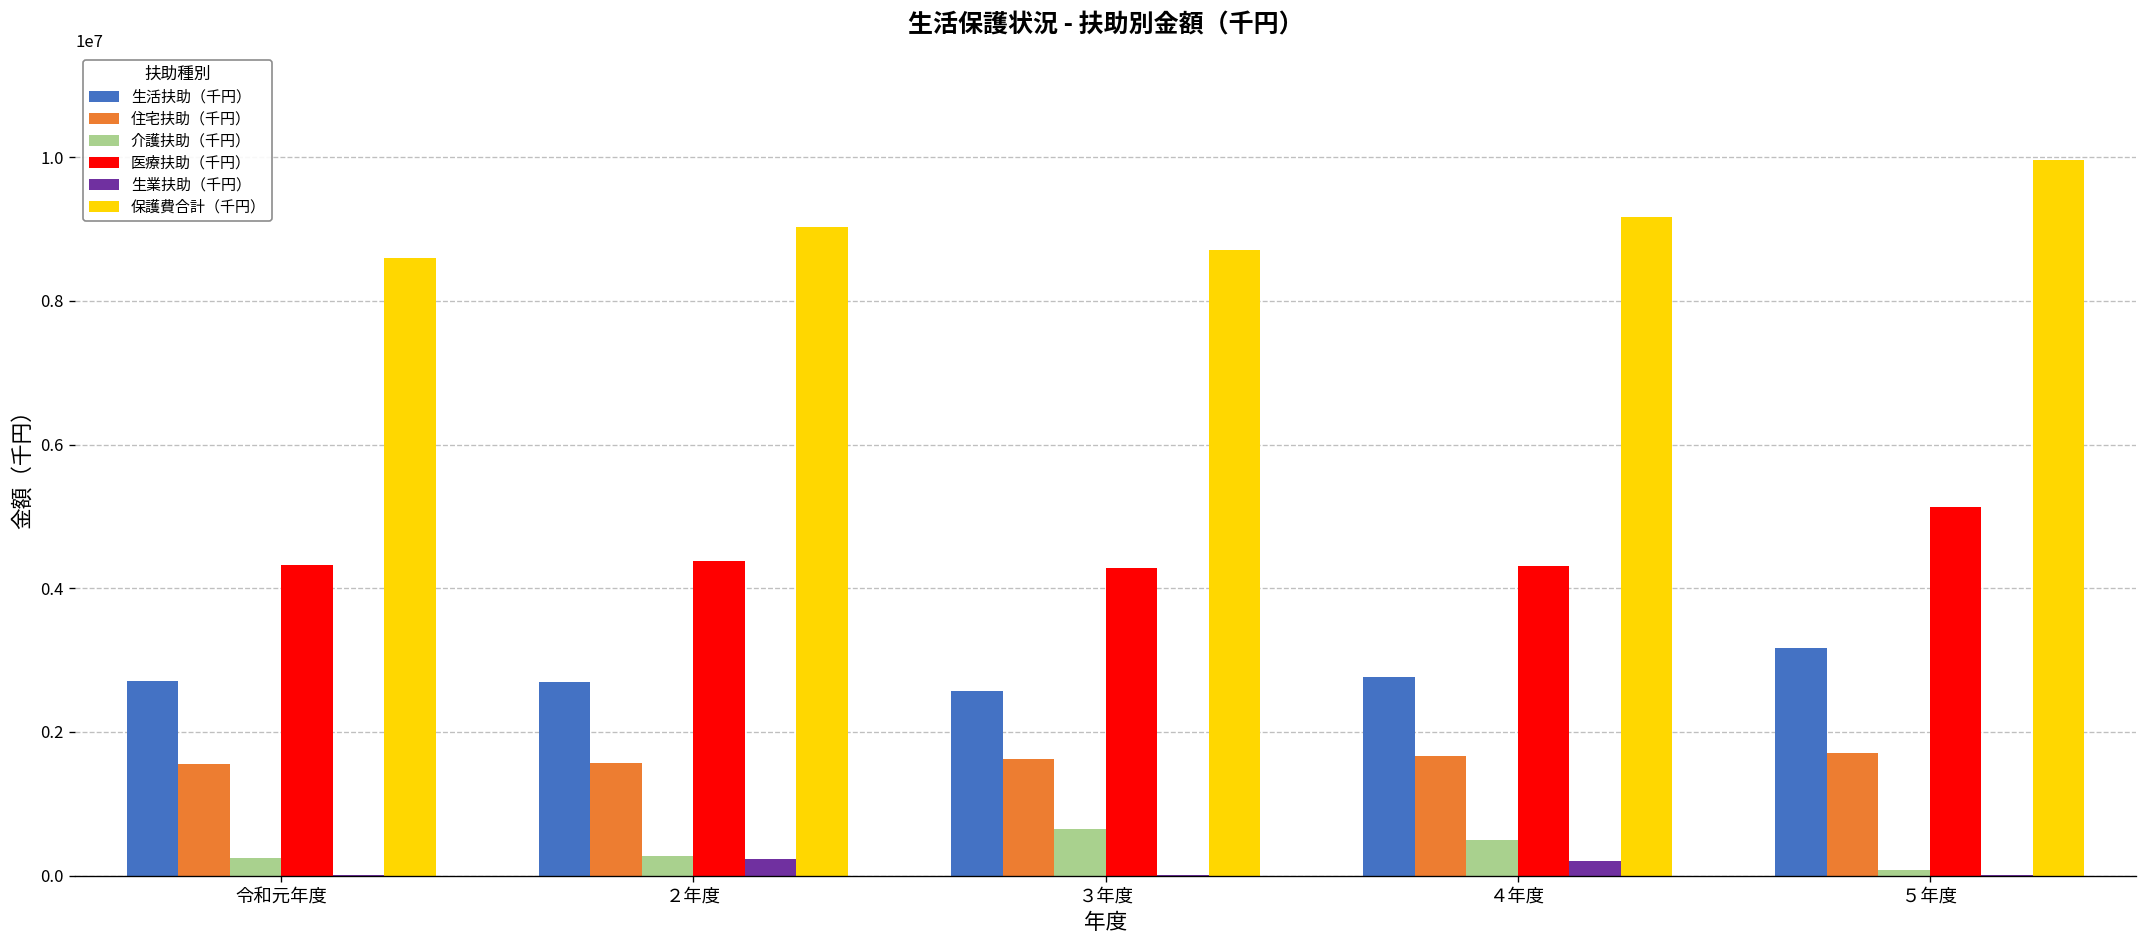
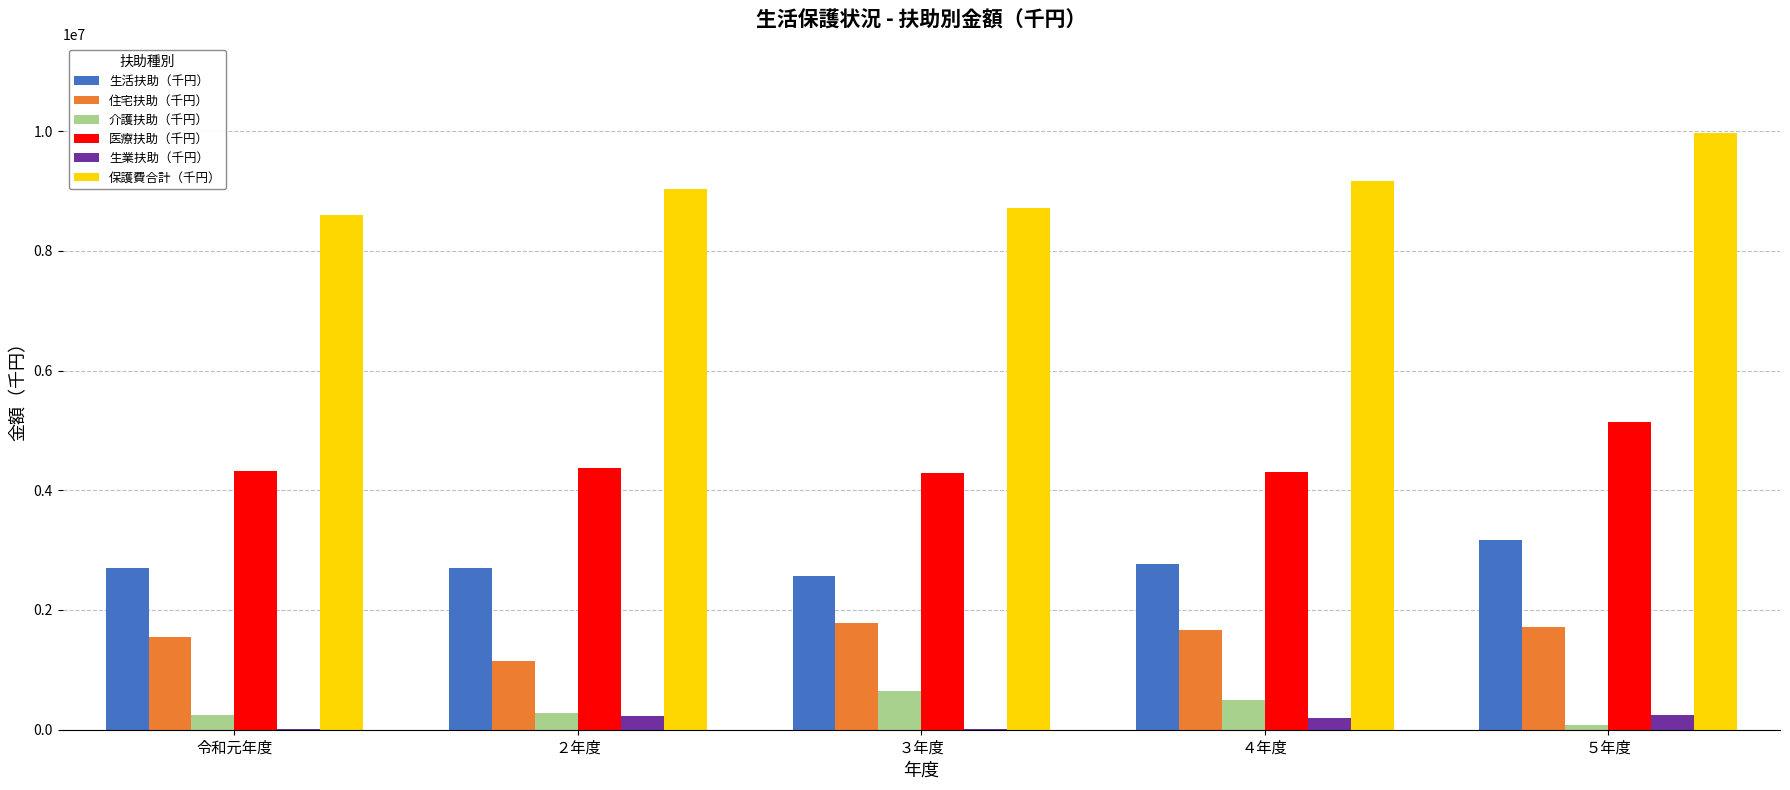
  {
    "生活扶助（千円）": {
      "令和元年度": 2700000,
      "２年度": 2700000,
      "３年度": 2600000,
      "４年度": 2800000,
      "５年度": 3200000
    },
    "住宅扶助（千円）": {
      "令和元年度": 1500000,
-     "２年度": 1600000,
-     "３年度": 1600000,
+     "２年度": 1100000,
+     "３年度": 1800000,
      "４年度": 1700000,
      "５年度": 1700000
    },
    "介護扶助（千円）": {
      "令和元年度": 300000,
      "２年度": 300000,
      "３年度": 600000,
      "４年度": 500000,
      "５年度": 100000
    },
    "医療扶助（千円）": {
      "令和元年度": 4300000,
      "２年度": 4400000,
      "３年度": 4300000,
      "４年度": 4300000,
      "５年度": 5100000
    },
    "生業扶助（千円）": {
      "２年度": 200000,
      "４年度": 200000,
-     "５年度": 0
+     "５年度": 300000
    },
    "保護費合計（千円）": {
      "令和元年度": 8600000,
      "２年度": 9000000,
      "３年度": 8700000,
      "４年度": 9200000,
      "５年度": 10000000
    }
  }
